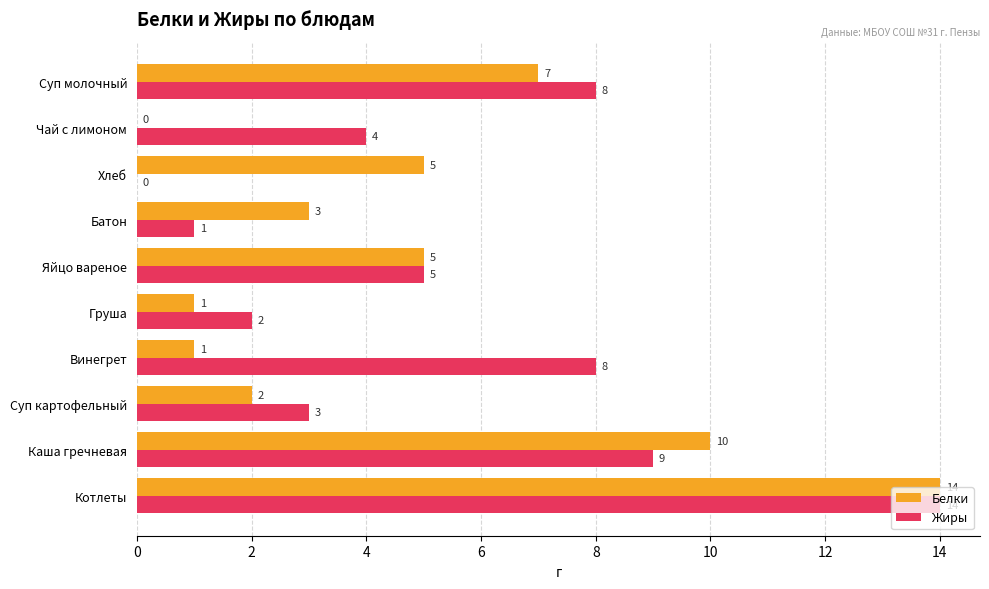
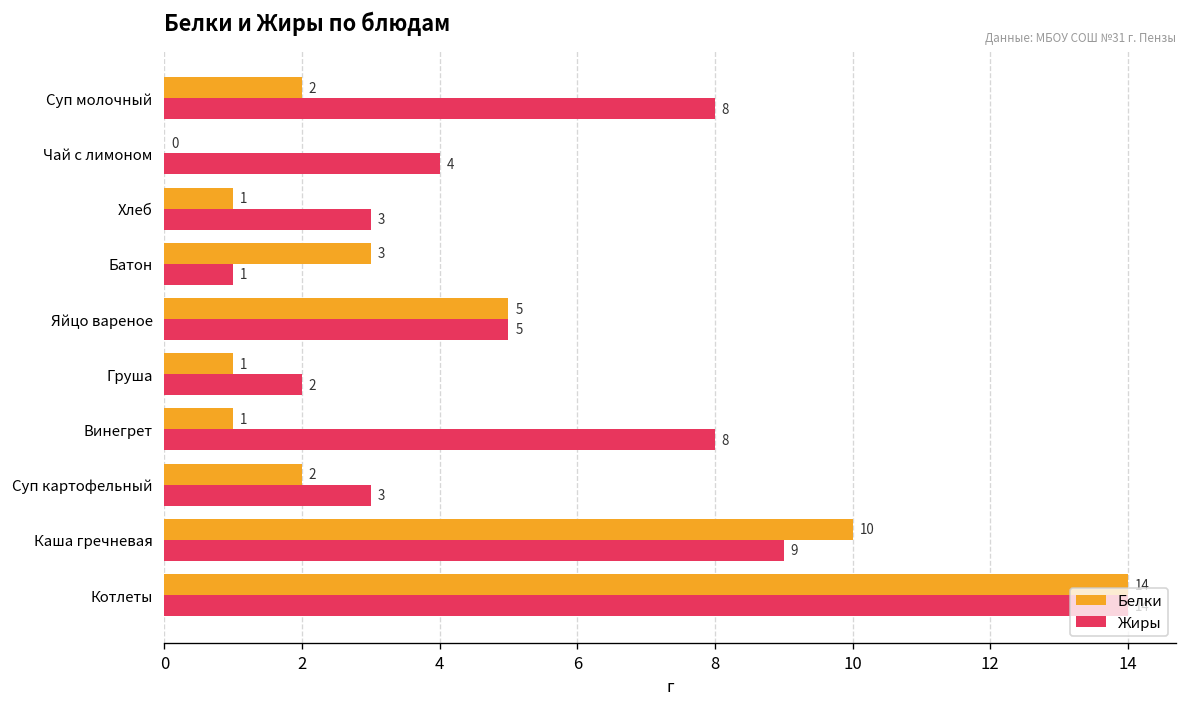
  {
    "Белки": {
-     "Суп молочный": 7,
+     "Суп молочный": 2,
      "Чай с лимоном": 0,
-     "Хлеб": 5,
+     "Хлеб": 1,
      "Батон": 3,
      "Яйцо вареное": 5,
      "Груша": 1,
      "Винегрет": 1,
      "Суп картофельный": 2,
      "Каша гречневая": 10
    },
    "Жиры": {
      "Суп молочный": 8,
      "Чай с лимоном": 4,
-     "Хлеб": 0,
+     "Хлеб": 3,
      "Батон": 1,
      "Яйцо вареное": 5,
      "Груша": 2,
      "Винегрет": 8,
      "Суп картофельный": 3,
      "Каша гречневая": 9
    }
  }
